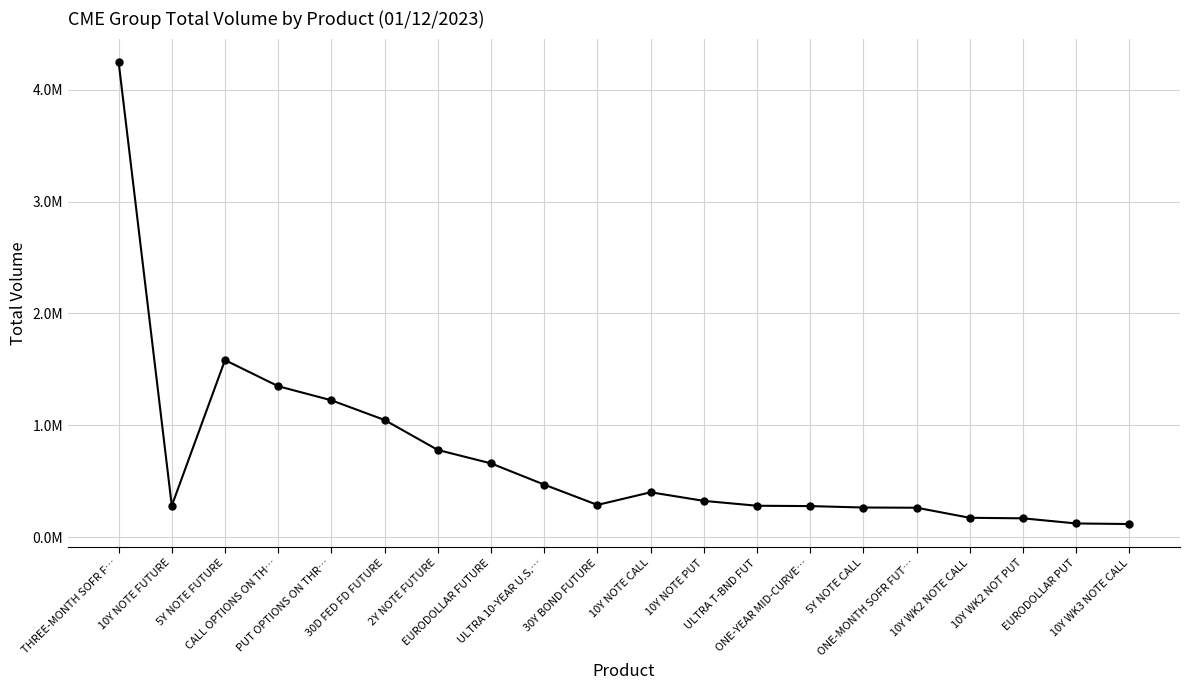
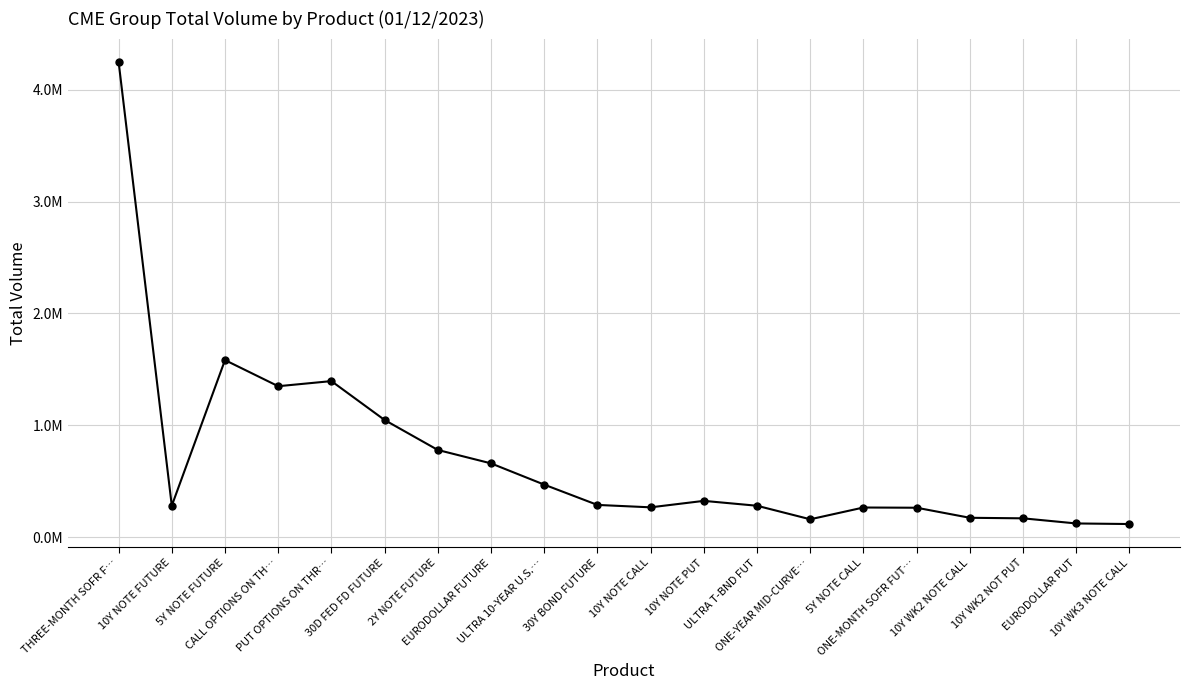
  {
    "THREE-MONTH SOFR F…": 4250000,
    "10Y NOTE FUTURE": 280000,
    "5Y NOTE FUTURE": 1580000,
    "CALL OPTIONS ON TH…": 1350000,
-   "PUT OPTIONS ON THR…": 1220000,
+   "PUT OPTIONS ON THR…": 1400000,
    "30D FED FD FUTURE": 1050000,
    "2Y NOTE FUTURE": 780000,
    "EURODOLLAR FUTURE": 660000,
    "ULTRA 10-YEAR U.S.…": 470000,
    "30Y BOND FUTURE": 290000,
-   "10Y NOTE CALL": 400000,
+   "10Y NOTE CALL": 270000,
    "10Y NOTE PUT": 330000,
    "ULTRA T-BND FUT": 280000,
-   "ONE-YEAR MID-CURVE…": 280000,
+   "ONE-YEAR MID-CURVE…": 160000,
    "5Y NOTE CALL": 270000,
    "ONE-MONTH SOFR FUT…": 260000,
    "10Y WK2 NOTE CALL": 170000,
    "10Y WK2 NOT PUT": 170000,
    "EURODOLLAR PUT": 120000,
    "10Y WK3 NOTE CALL": 120000
  }
